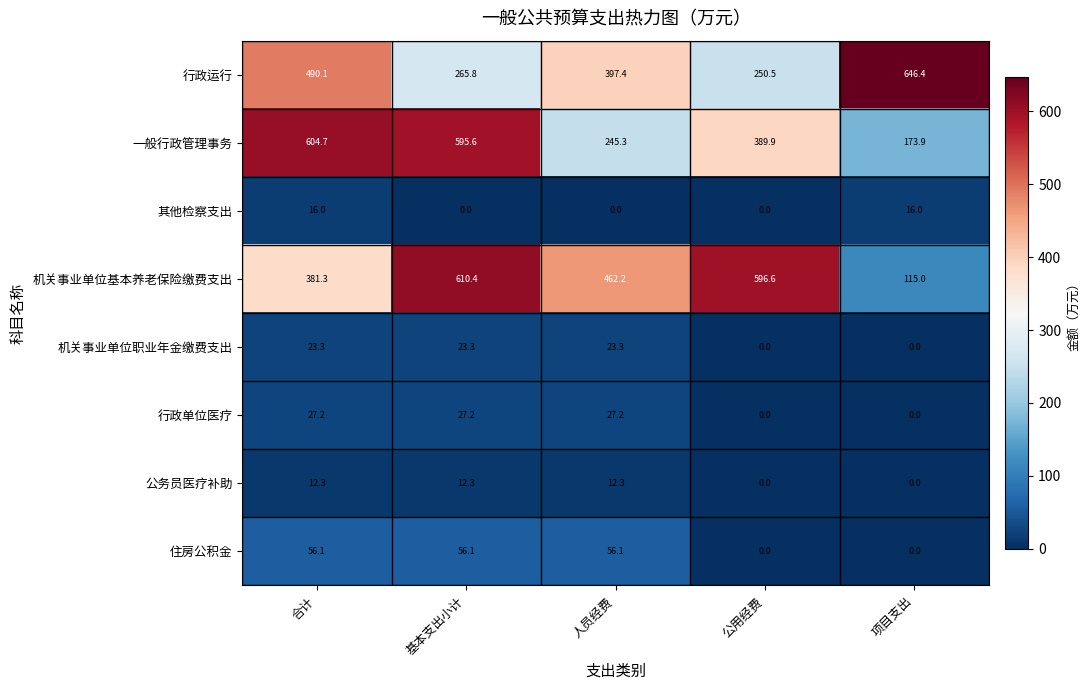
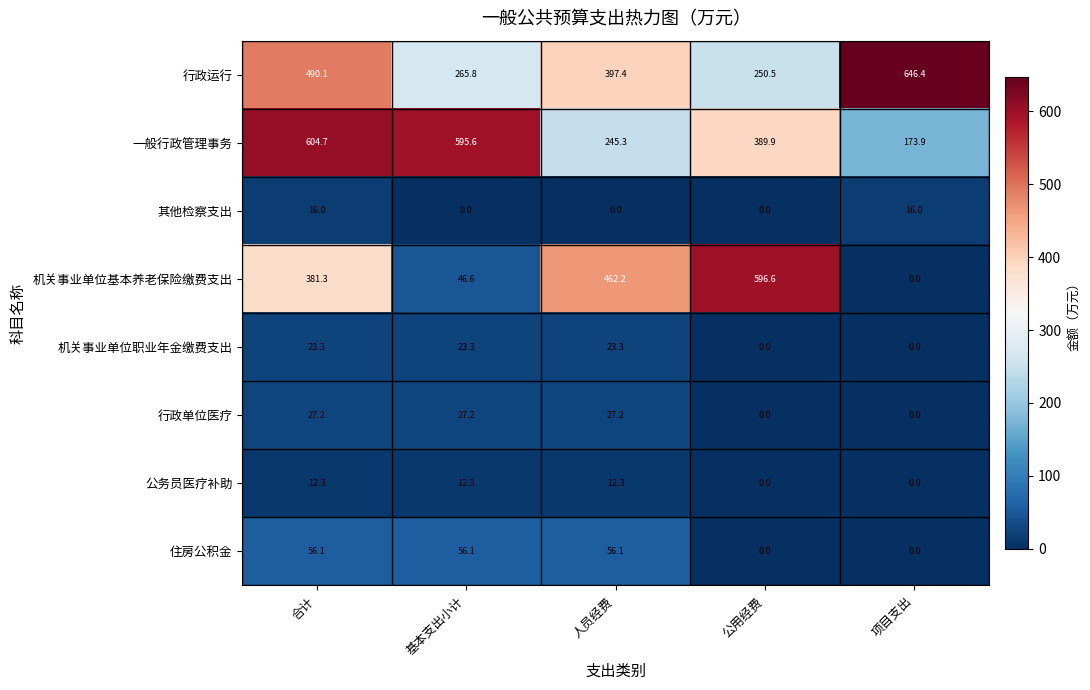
  {
    "行政运行": {
      "合计": 490.1,
      "基本支出小计": 265.8,
      "人员经费": 397.4,
      "公用经费": 250.5,
      "项目支出": 646.4
    },
    "一般行政管理事务": {
      "合计": 604.7,
      "基本支出小计": 595.6,
      "人员经费": 245.3,
      "公用经费": 389.9,
      "项目支出": 173.9
    },
    "其他检察支出": {
      "合计": 16.0,
      "基本支出小计": 0.0,
      "人员经费": 0.0,
      "公用经费": 0.0,
      "项目支出": 16.0
    },
    "机关事业单位基本养老保险缴费支出": {
      "合计": 381.3,
-     "基本支出小计": 610.4,
+     "基本支出小计": 46.6,
      "人员经费": 462.2,
      "公用经费": 596.6,
-     "项目支出": 115.0
+     "项目支出": 0.0
    },
    "机关事业单位职业年金缴费支出": {
      "合计": 23.3,
      "基本支出小计": 23.3,
      "人员经费": 23.3,
      "公用经费": 0.0,
      "项目支出": 0.0
    },
    "行政单位医疗": {
      "合计": 27.2,
      "基本支出小计": 27.2,
      "人员经费": 27.2,
      "公用经费": 0.0,
      "项目支出": 0.0
    },
    "公务员医疗补助": {
      "合计": 12.3,
      "基本支出小计": 12.3,
      "人员经费": 12.3,
      "公用经费": 0.0,
      "项目支出": 0.0
    },
    "住房公积金": {
      "合计": 56.1,
      "基本支出小计": 56.1,
      "人员经费": 56.1,
      "公用经费": 0.0,
      "项目支出": 0.0
    }
  }
